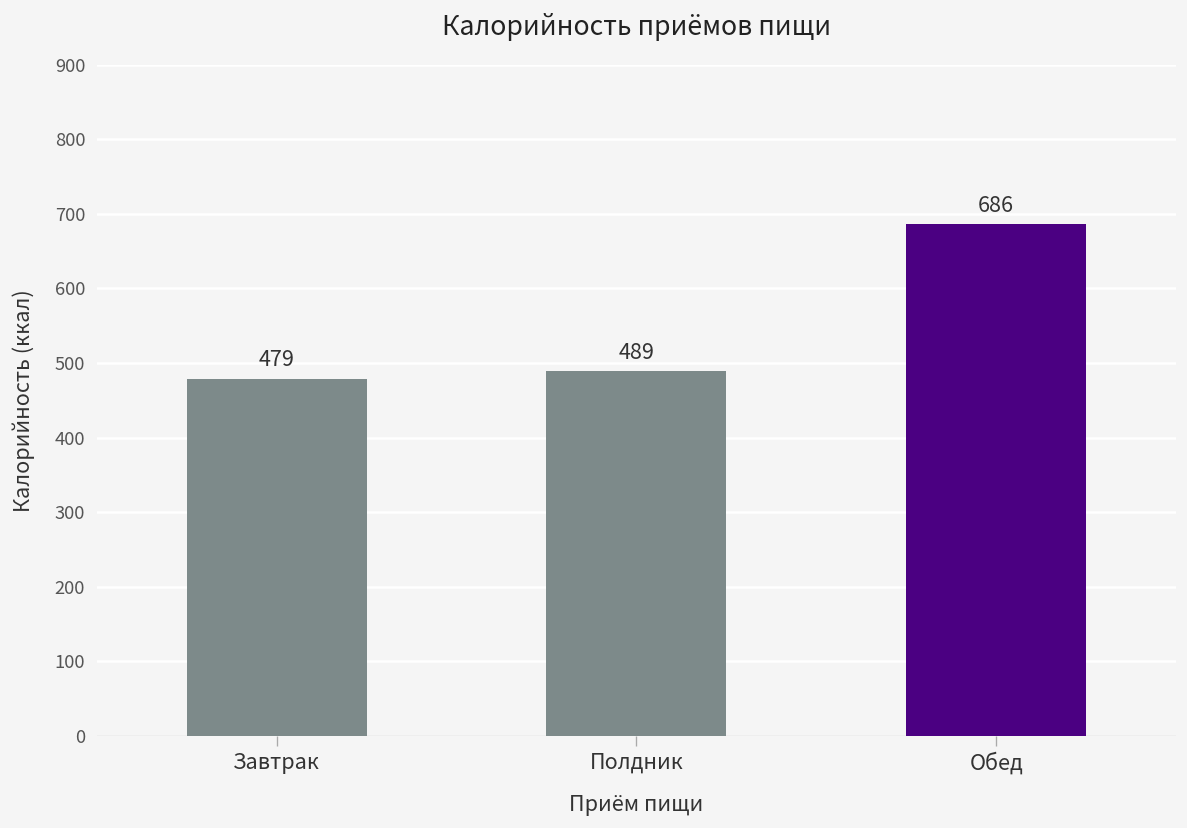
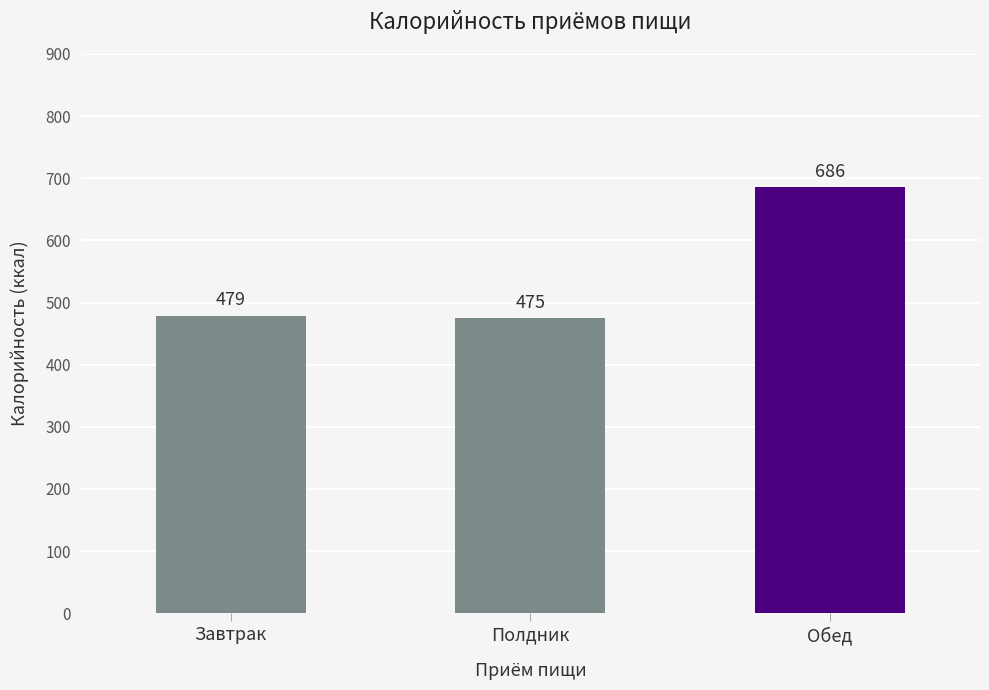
  {
    "Завтрак": 479,
-   "Полдник": 489,
+   "Полдник": 475,
    "Обед": 686
  }
